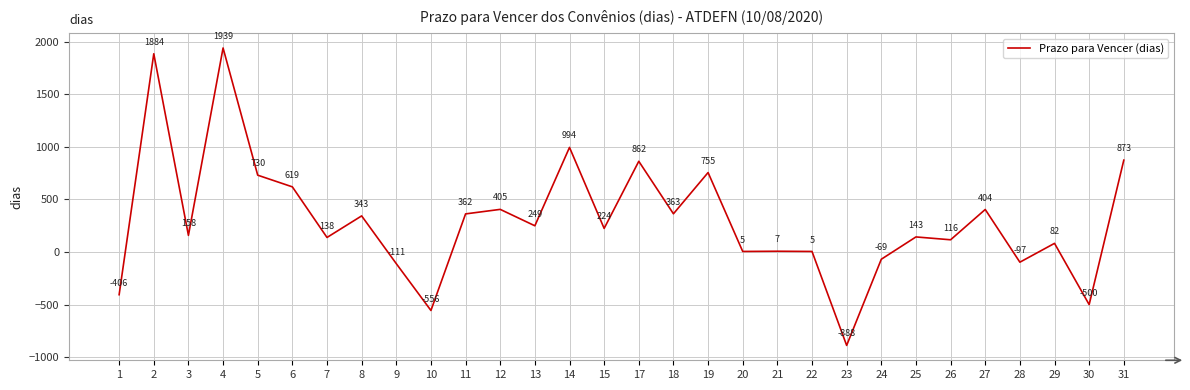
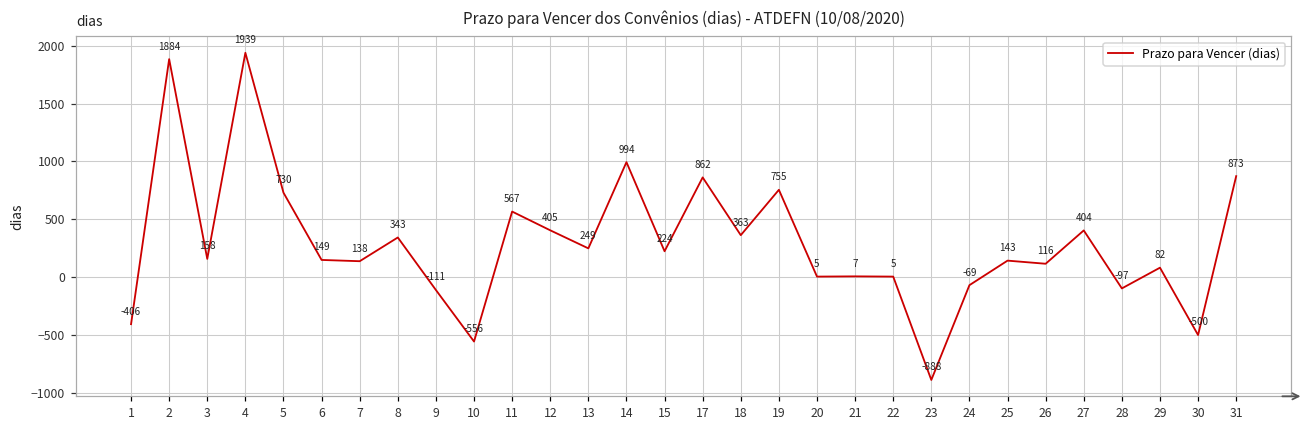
  {
    "1": -406,
    "2": 1884,
    "3": 158,
    "4": 1939,
    "5": 730,
-   "6": 619,
+   "6": 149,
    "7": 138,
    "8": 343,
    "9": -111,
    "10": -556,
-   "11": 362,
+   "11": 567,
    "12": 405,
    "13": 249,
    "14": 994,
    "15": 224,
    "17": 862,
    "18": 363,
    "19": 755,
    "20": 5,
    "21": 7,
    "22": 5,
    "23": -888,
    "24": -69,
    "25": 143,
    "26": 116,
    "27": 404,
    "28": -97,
    "29": 82,
    "30": -500,
    "31": 873
  }
